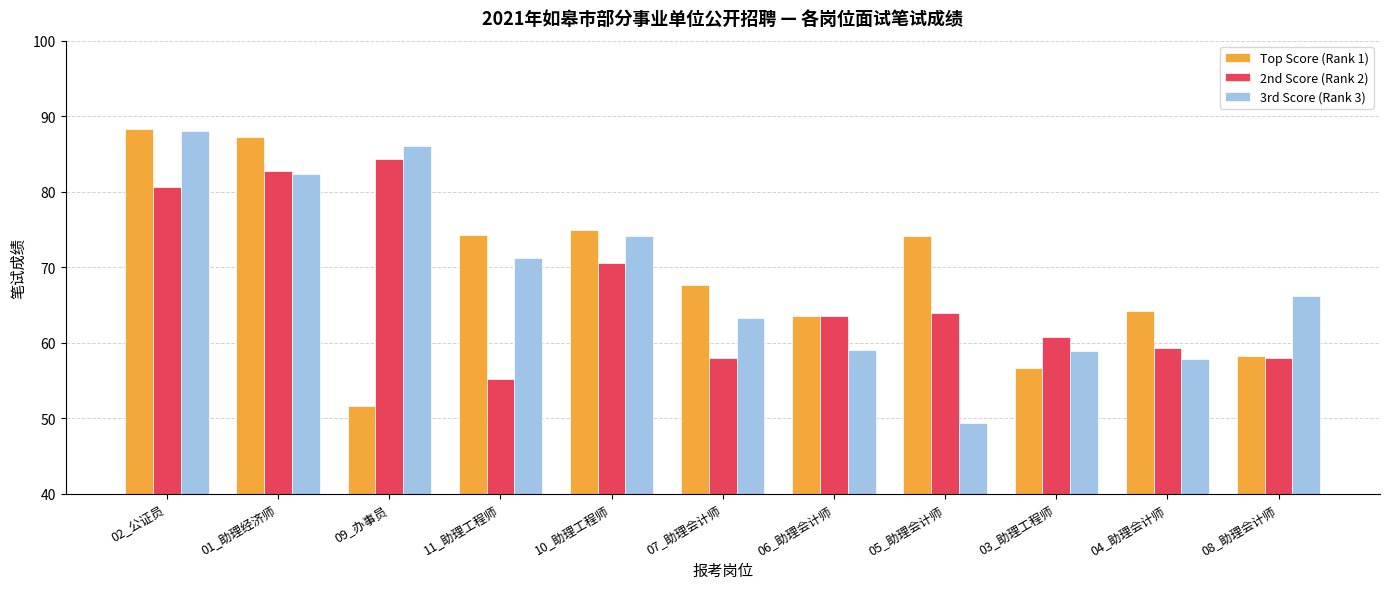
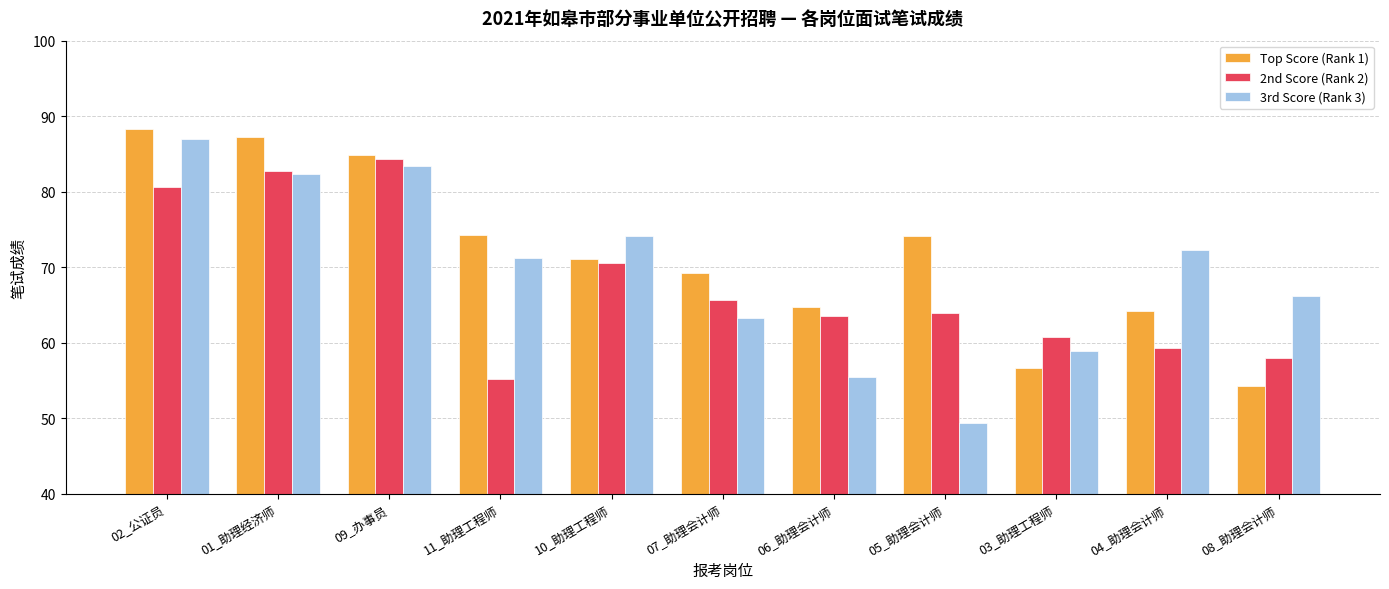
  {
    "Top Score (Rank 1)": {
      "02_公证员": 88,
      "01_助理经济师": 87,
-     "09_办事员": 52,
+     "09_办事员": 85,
      "11_助理工程师": 74,
-     "10_助理工程师": 75,
-     "07_助理会计师": 68,
-     "06_助理会计师": 64,
+     "10_助理工程师": 71,
+     "07_助理会计师": 69,
+     "06_助理会计师": 65,
      "05_助理会计师": 74,
      "03_助理工程师": 57,
      "04_助理会计师": 64,
-     "08_助理会计师": 58
+     "08_助理会计师": 54
    },
    "2nd Score (Rank 2)": {
      "02_公证员": 81,
      "01_助理经济师": 83,
      "09_办事员": 84,
      "11_助理工程师": 55,
      "10_助理工程师": 71,
-     "07_助理会计师": 58,
+     "07_助理会计师": 66,
      "06_助理会计师": 64,
      "05_助理会计师": 64,
      "03_助理工程师": 61,
      "04_助理会计师": 59,
      "08_助理会计师": 58
    },
    "3rd Score (Rank 3)": {
-     "02_公证员": 88,
+     "02_公证员": 87,
      "01_助理经济师": 82,
-     "09_办事员": 86,
+     "09_办事员": 83,
      "11_助理工程师": 71,
      "10_助理工程师": 74,
      "07_助理会计师": 63,
-     "06_助理会计师": 59,
+     "06_助理会计师": 55,
      "05_助理会计师": 49,
      "03_助理工程师": 59,
-     "04_助理会计师": 58,
+     "04_助理会计师": 72,
      "08_助理会计师": 66
    }
  }
